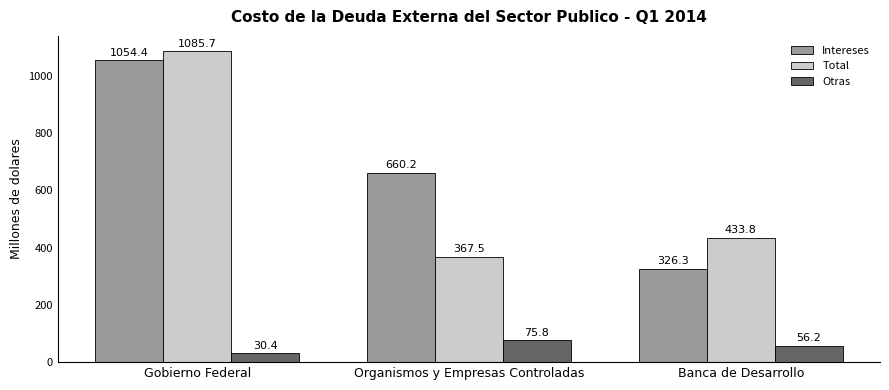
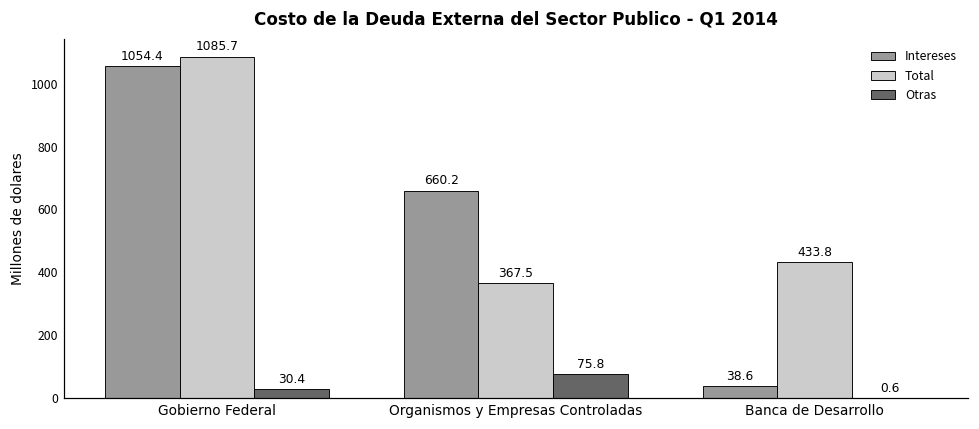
  {
    "Intereses": {
      "Gobierno Federal": 1054.4,
      "Organismos y Empresas Controladas": 660.2,
-     "Banca de Desarrollo": 326.3
+     "Banca de Desarrollo": 38.6
    },
    "Total": {
      "Gobierno Federal": 1085.7,
      "Organismos y Empresas Controladas": 367.5,
      "Banca de Desarrollo": 433.8
    },
    "Otras": {
      "Gobierno Federal": 30.4,
      "Organismos y Empresas Controladas": 75.8,
-     "Banca de Desarrollo": 56.2
+     "Banca de Desarrollo": 0.6
    }
  }
